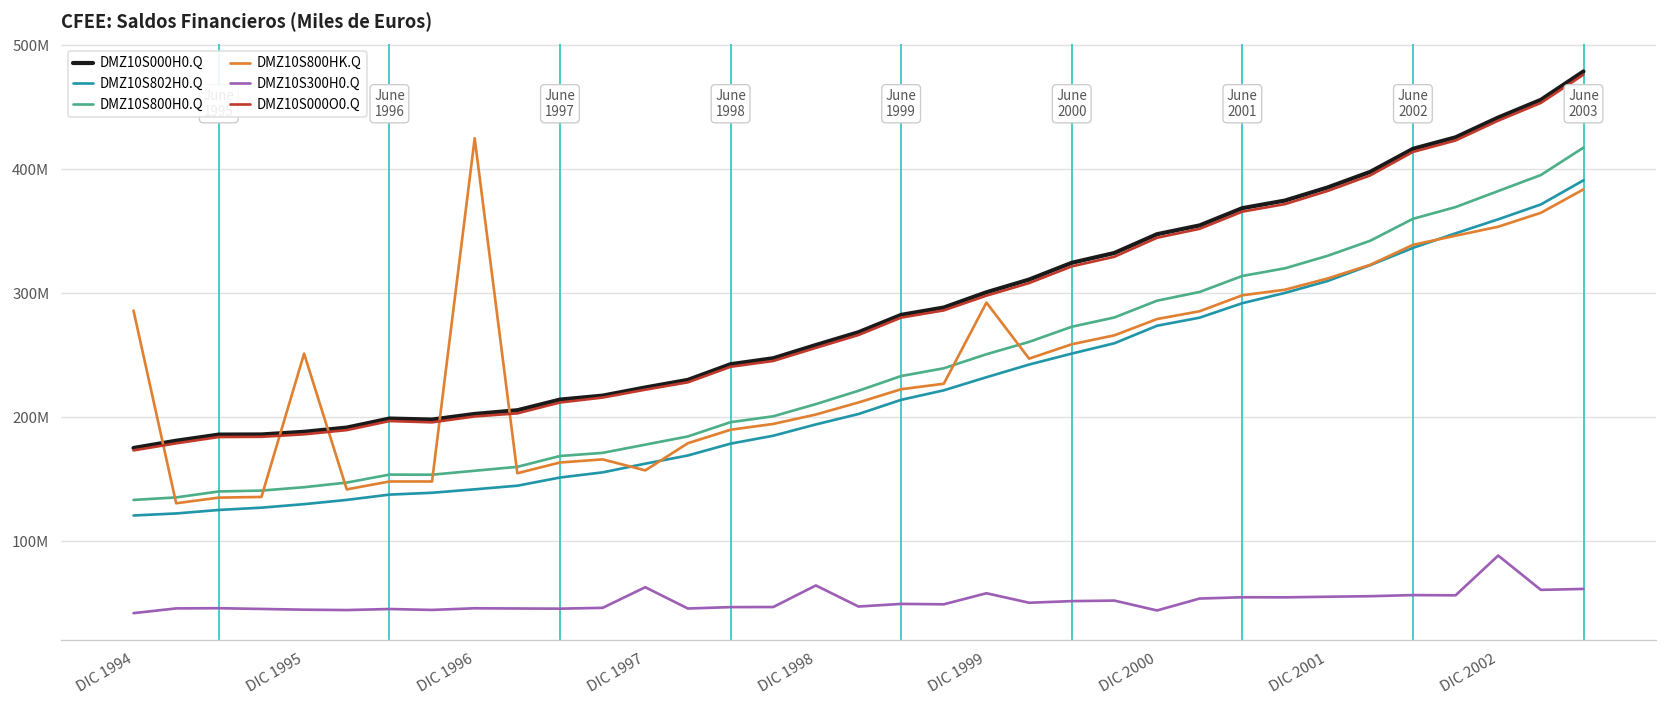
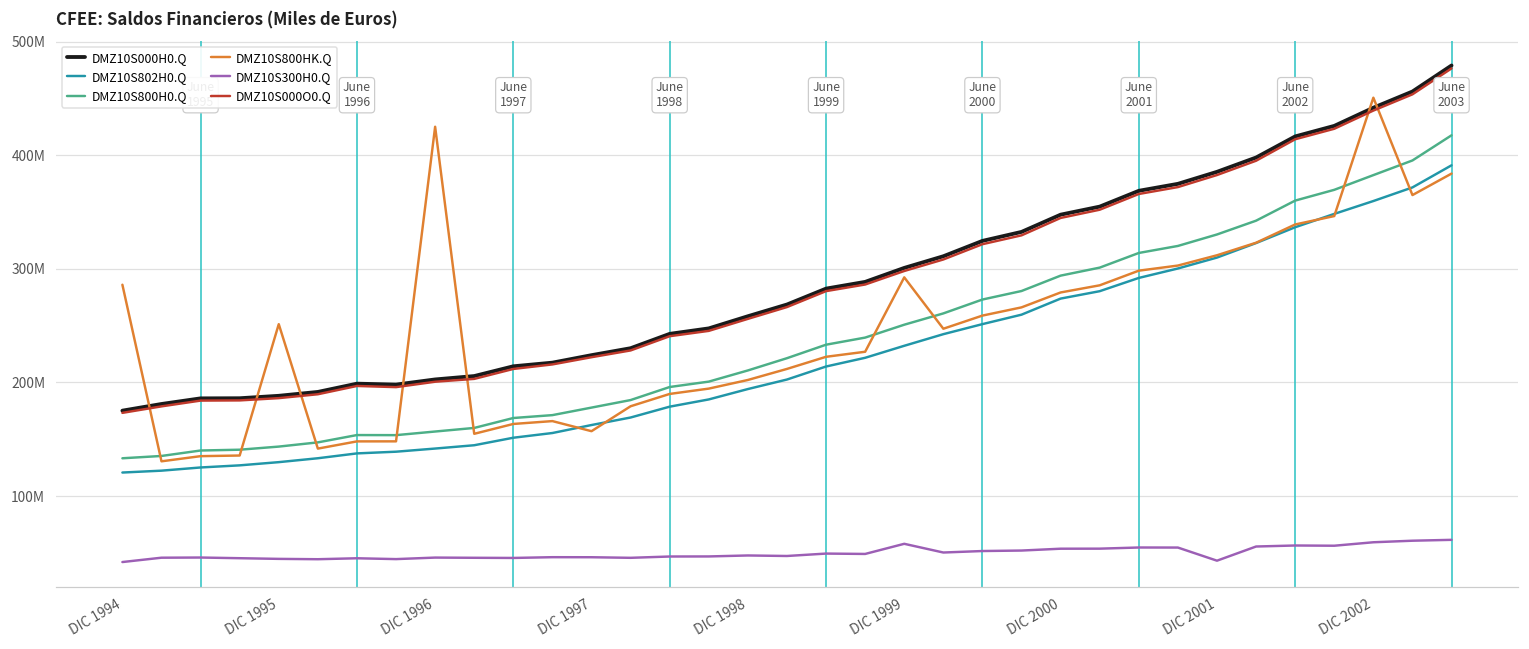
  {
    "DMZ10S000H0.Q": {
      "DIC 1999": 301000000,
      "DIC 2000": 348000000,
      "DIC 2001": 385000000,
      "DIC 2002": 442000000
    },
    "DMZ10S800HK.Q": {
      "DIC 1994": 286000000,
      "DIC 1995": 251000000,
      "DIC 1996": 425000000,
      "DIC 1997": 157000000,
      "DIC 1998": 202000000,
      "DIC 1999": 293000000,
      "DIC 2000": 279000000,
-     "DIC 2002": 354000000
+     "DIC 2002": 451000000
    },
    "DMZ10S300H0.Q": {
      "DIC 1994": 42000000,
      "DIC 1995": 45000000,
      "DIC 1996": 46000000,
-     "DIC 1997": 63000000,
-     "DIC 1998": 64000000,
+     "DIC 1997": 46000000,
+     "DIC 1998": 48000000,
      "DIC 1999": 58000000,
-     "DIC 2000": 44000000,
-     "DIC 2001": 55000000,
-     "DIC 2002": 88000000
+     "DIC 2000": 54000000,
+     "DIC 2001": 43000000,
+     "DIC 2002": 59000000
    },
    "DMZ10S000O0.Q": {
      "DIC 1999": 298000000,
      "DIC 2000": 345000000,
      "DIC 2001": 383000000,
      "DIC 2002": 439000000
    }
  }
